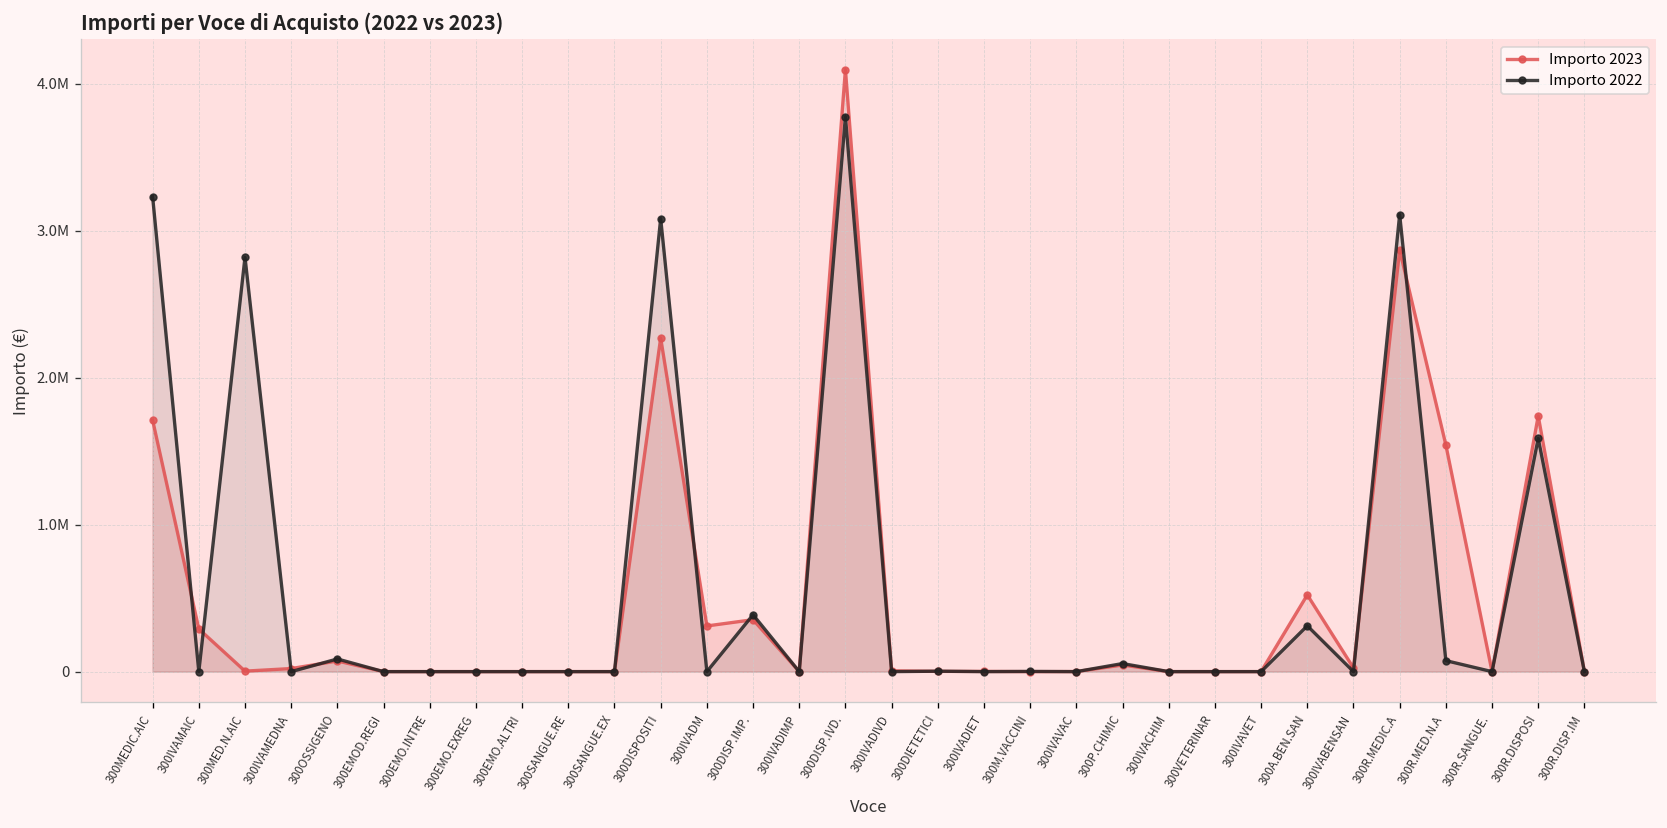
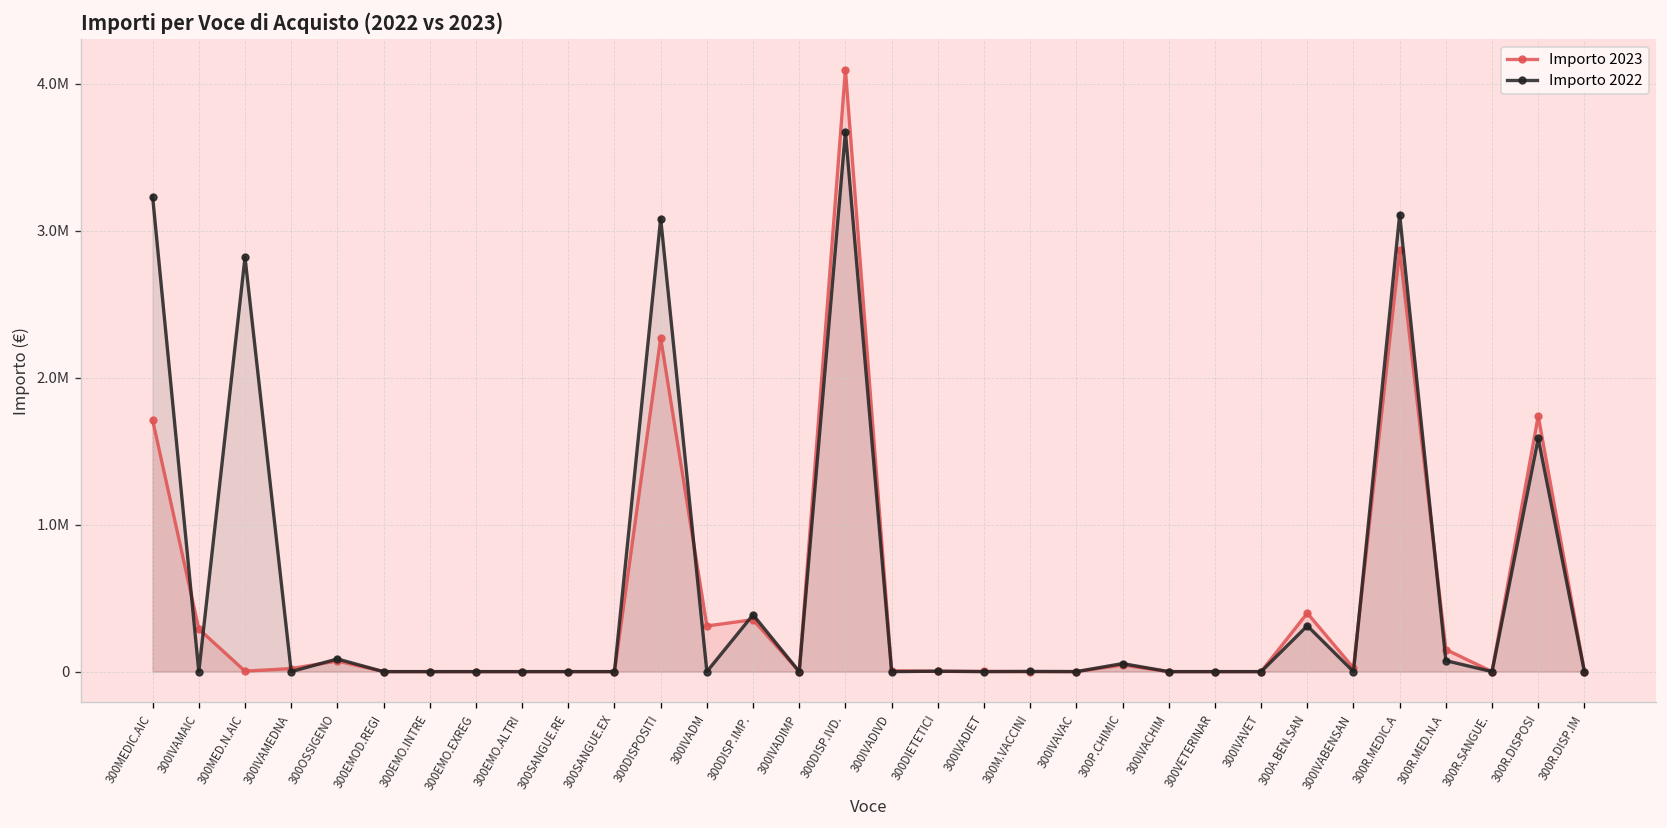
  {
    "Importo 2023": {
      "300MEDIC.AIC": 1710000,
      "300IVAMAIC": 290000,
      "300MED.N.AIC": 0,
      "300IVAMEDNA": 20000,
      "300DISPOSITI": 2270000,
      "300IVADM": 310000,
      "300DISP.IMP.": 350000,
      "300DISP.IVD.": 4100000,
-     "300A.BEN.SAN": 520000,
+     "300A.BEN.SAN": 400000,
      "300IVABENSAN": 20000,
      "300R.MEDIC.A": 2870000,
-     "300R.MED.N.A": 1540000,
+     "300R.MED.N.A": 150000,
      "300R.DISPOSI": 1740000
    },
    "Importo 2022": {
      "300MEDIC.AIC": 3230000,
      "300IVAMAIC": 0,
      "300MED.N.AIC": 2820000,
      "300IVAMEDNA": 0,
      "300DISPOSITI": 3080000,
      "300IVADM": 0,
      "300DISP.IMP.": 390000,
-     "300DISP.IVD.": 3780000,
+     "300DISP.IVD.": 3680000,
      "300A.BEN.SAN": 310000,
      "300IVABENSAN": 0,
      "300R.MEDIC.A": 3110000,
      "300R.MED.N.A": 70000,
      "300R.DISPOSI": 1590000
    }
  }
